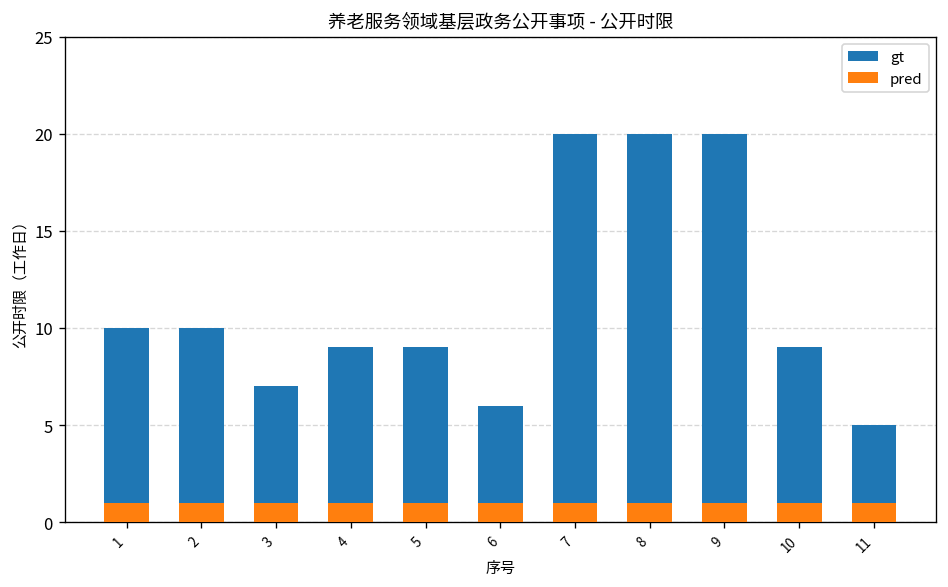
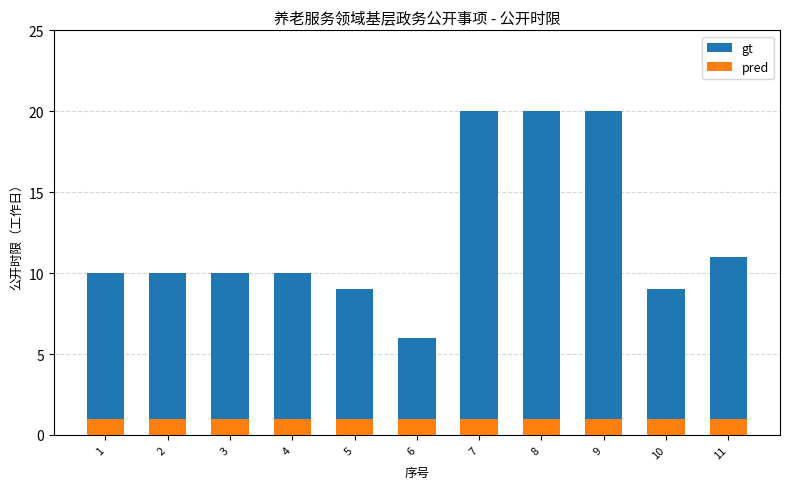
  {
    "gt": {
      "1": 10,
      "2": 10,
-     "3": 7,
-     "4": 9,
+     "3": 10,
+     "4": 10,
      "5": 9,
      "6": 6,
      "7": 20,
      "8": 20,
      "9": 20,
      "10": 9,
-     "11": 5
+     "11": 11
    }
  }
